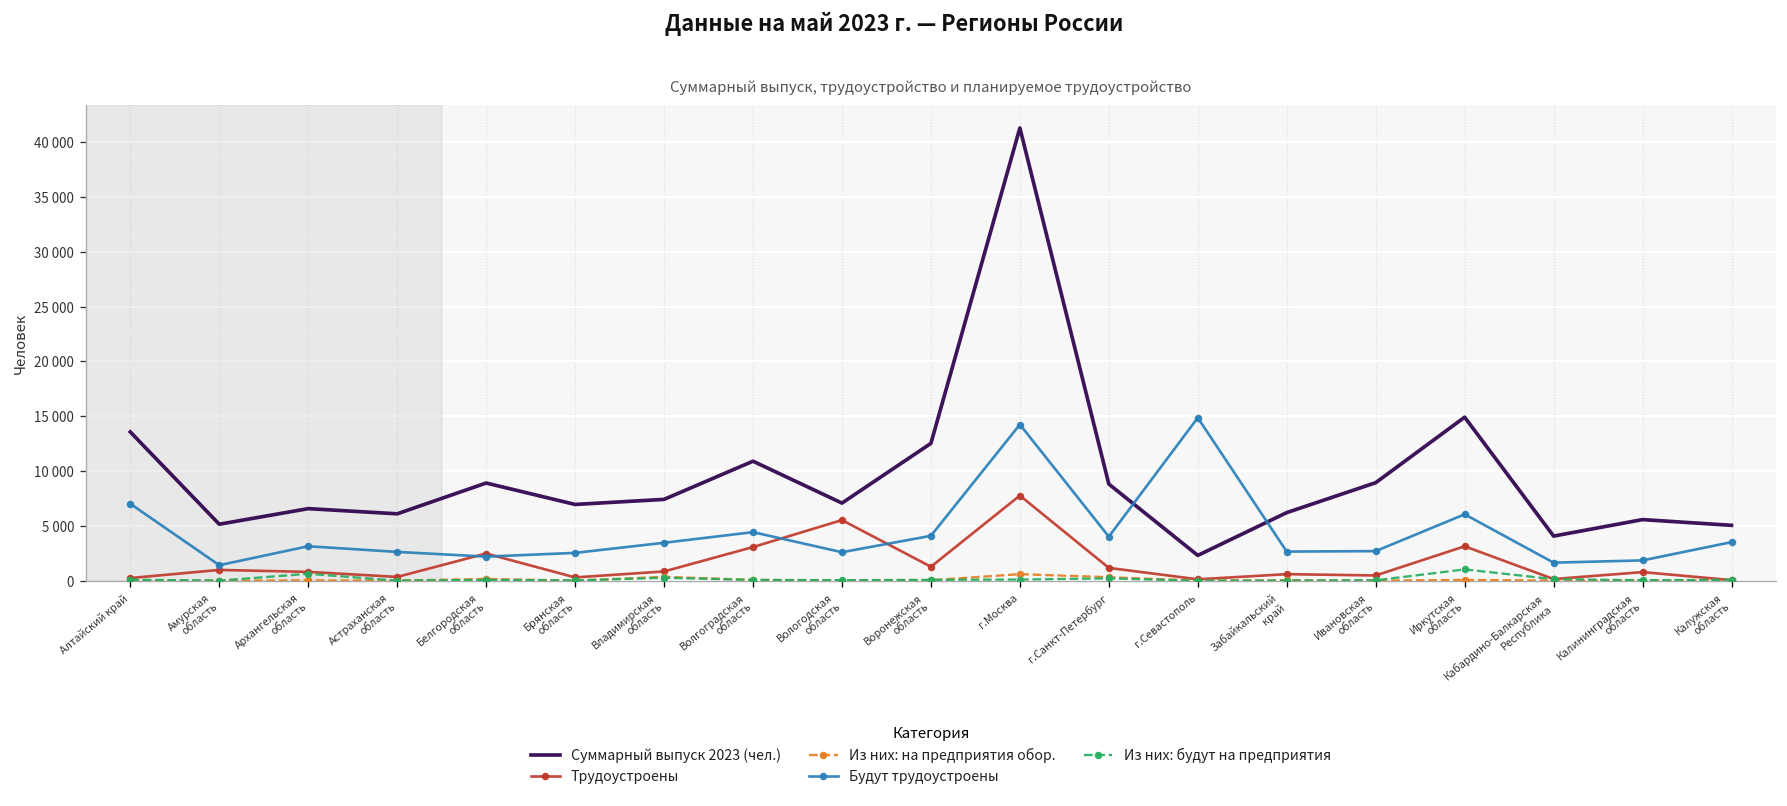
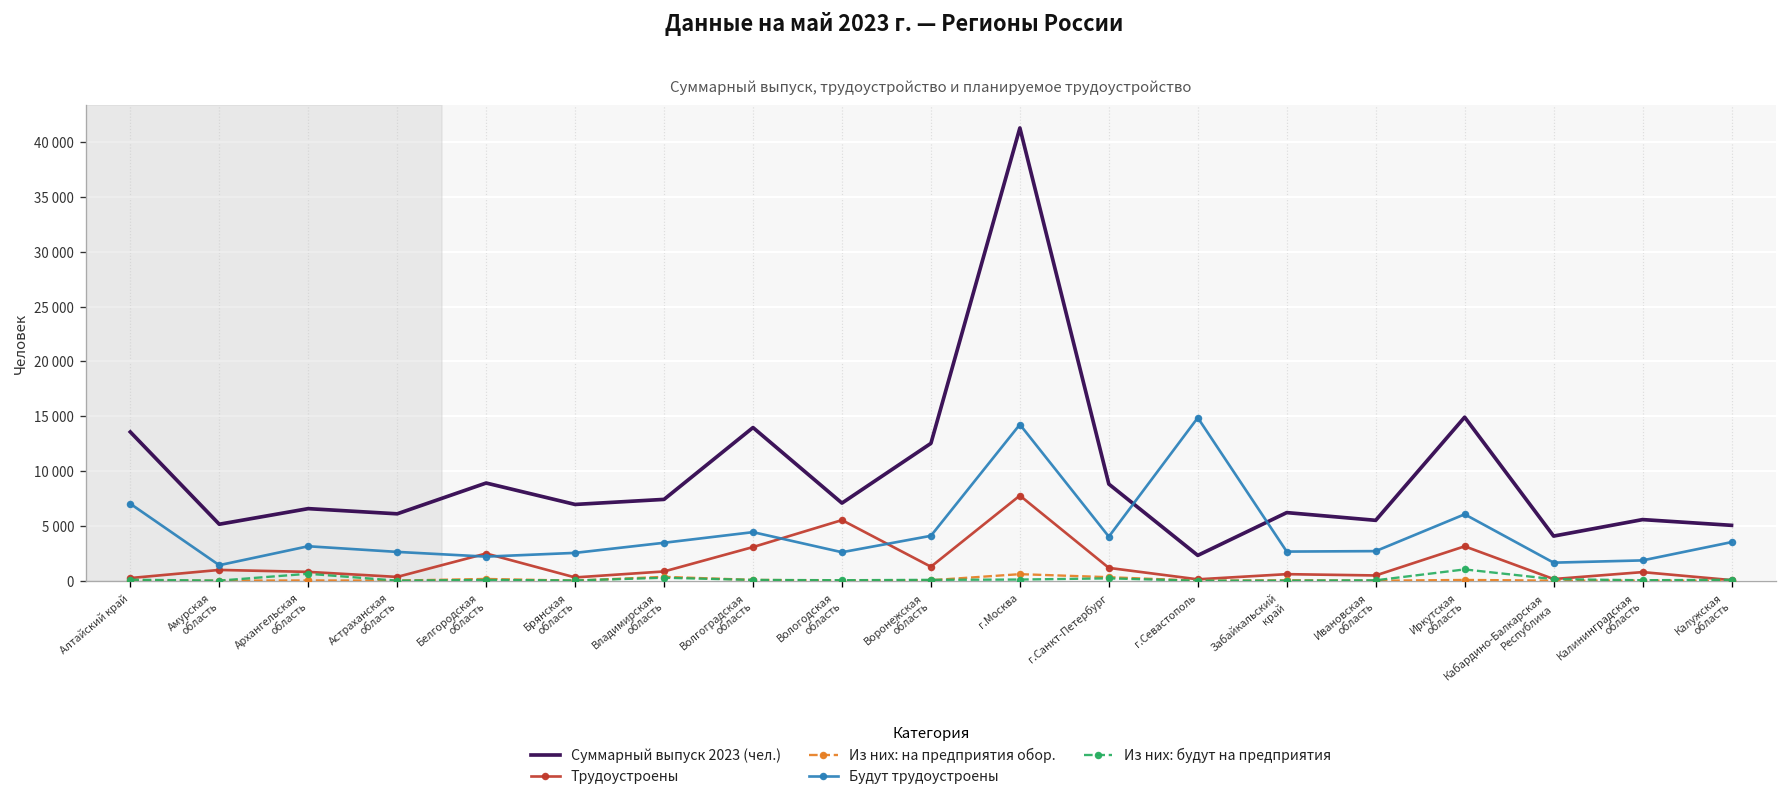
  {
    "Суммарный выпуск 2023 (чел.)": {
      "Алтайский край": 14000,
      "Амурская область": 5000,
      "Архангельская область": 7000,
      "Астраханская область": 6000,
      "Белгородская область": 9000,
      "Брянская область": 7000,
      "Владимирская область": 7000,
-     "Волгоградская область": 11000,
+     "Волгоградская область": 14000,
      "Вологодская область": 7000,
      "Воронежская область": 13000,
      "г.Москва": 41000,
      "г.Санкт-Петербург": 9000,
      "г.Севастополь": 2000,
      "Забайкальский край": 6000,
-     "Ивановская область": 9000,
+     "Ивановская область": 6000,
      "Иркутская область": 15000,
      "Кабардино-Балкарская Республика": 4000,
      "Калининградская область": 6000,
      "Калужская область": 5000
    },
    "Трудоустроены": {
      "Амурская область": 1000,
      "Астраханская область": 0,
      "Белгородская область": 2000,
      "Владимирская область": 1000,
      "Волгоградская область": 3000,
      "Вологодская область": 6000,
      "Воронежская область": 1000,
      "г.Москва": 8000,
      "г.Санкт-Петербург": 1000,
      "Забайкальский край": 1000,
      "Ивановская область": 0,
      "Иркутская область": 3000,
      "Калининградская область": 1000
    },
    "Из них: на предприятия обор.": {
      "Архангельская область": 0,
      "г.Москва": 1000,
      "Иркутская область": 0
    },
    "Будут трудоустроены": {
      "Алтайский край": 7000,
      "Амурская область": 1000,
      "Архангельская область": 3000,
      "Астраханская область": 3000,
      "Белгородская область": 2000,
      "Брянская область": 3000,
      "Владимирская область": 3000,
      "Волгоградская область": 4000,
      "Вологодская область": 3000,
      "Воронежская область": 4000,
      "г.Москва": 14000,
      "г.Санкт-Петербург": 4000,
      "г.Севастополь": 15000,
      "Забайкальский край": 3000,
      "Ивановская область": 3000,
      "Иркутская область": 6000,
      "Кабардино-Балкарская Республика": 2000,
      "Калининградская область": 2000,
      "Калужская область": 4000
    },
    "Из них: будут на предприятия": {
      "г.Москва": 0,
      "Иркутская область": 1000
    }
  }
